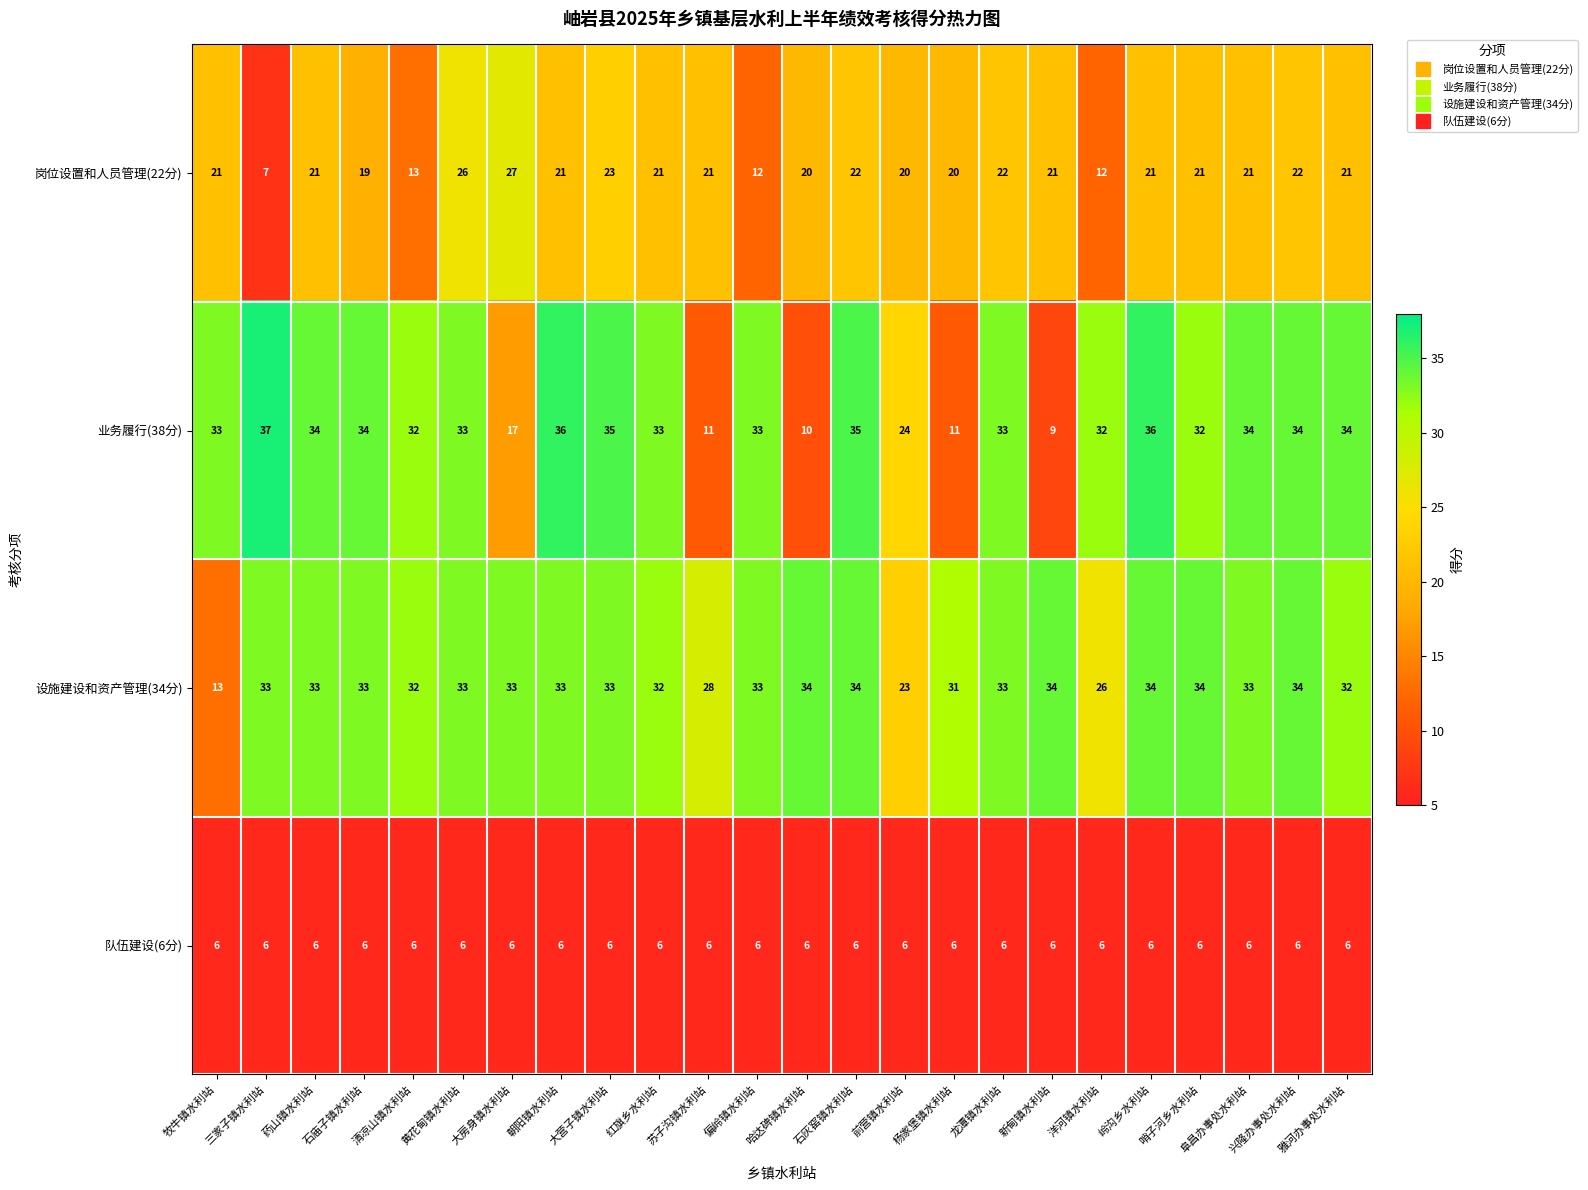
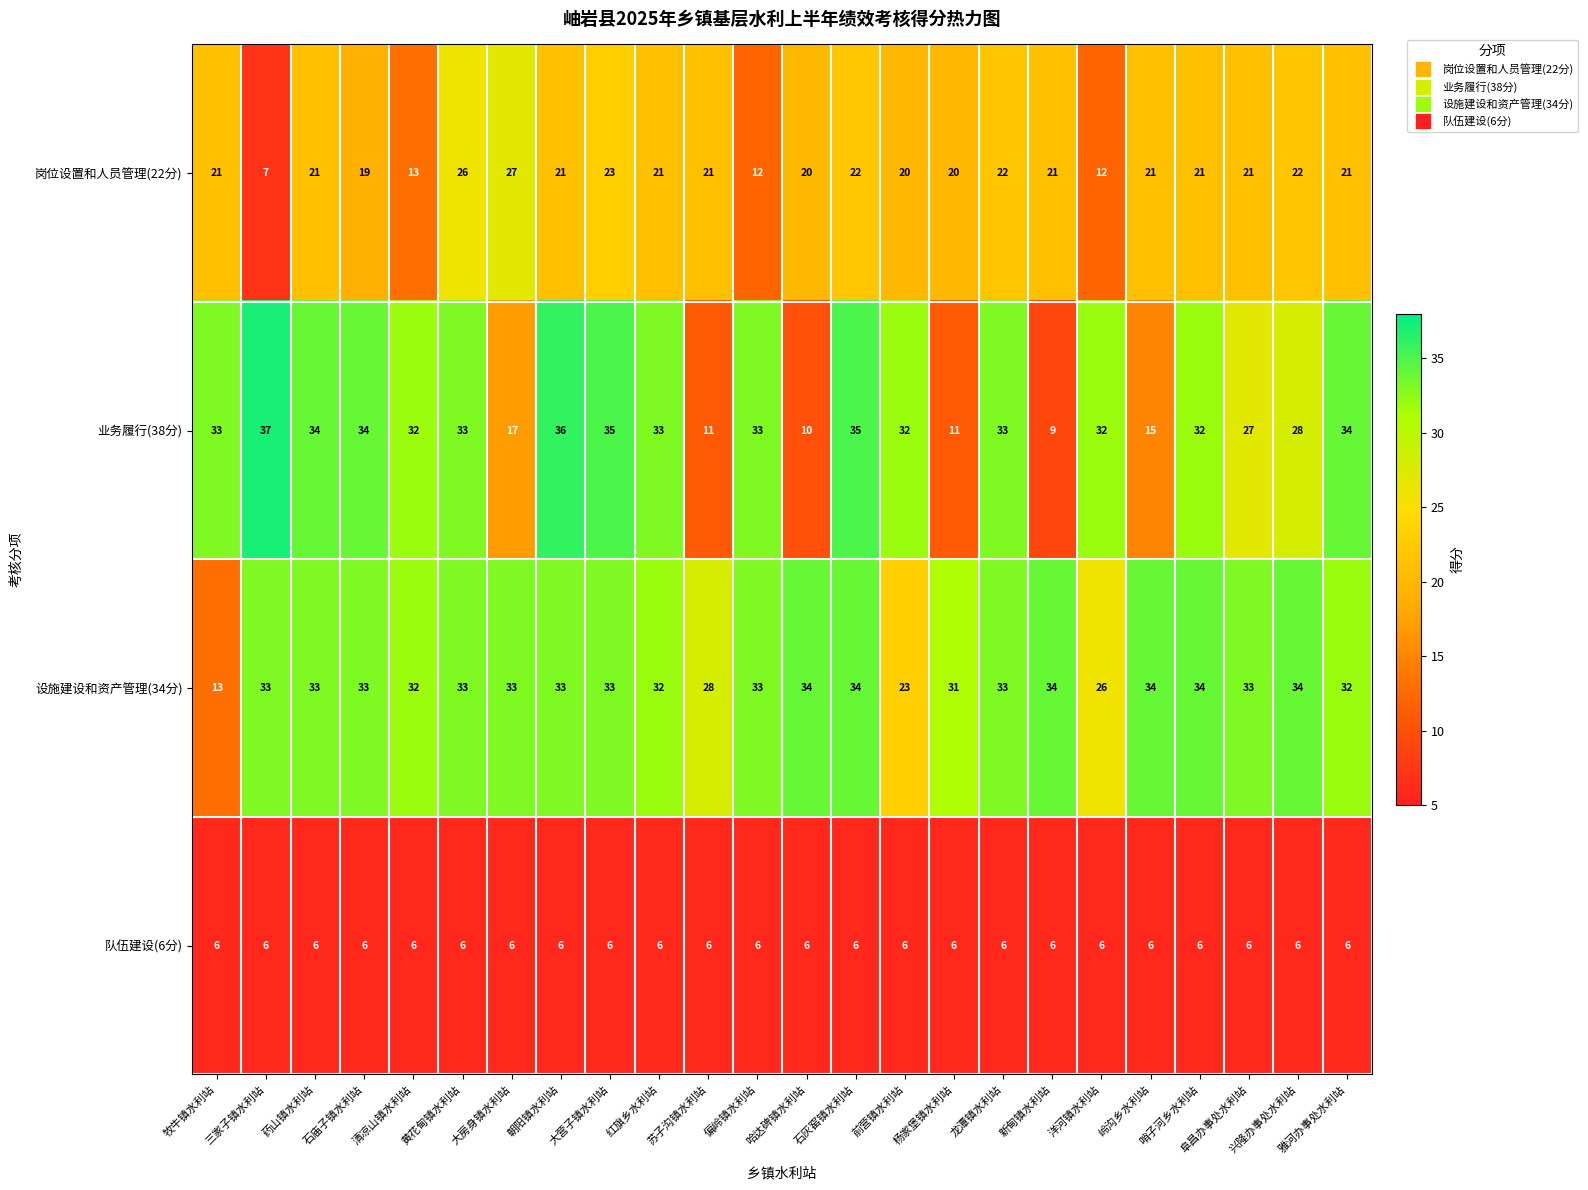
  {
    "岗位设置和人员管理(22分)": {
      "牧牛镇水利站": 21,
      "三家子镇水利站": 7,
      "药山镇水利站": 21,
      "石庙子镇水利站": 19,
      "清凉山镇水利站": 13,
      "黄花甸镇水利站": 26,
      "大房身镇水利站": 27,
      "朝阳镇水利站": 21,
      "大营子镇水利站": 23,
      "红旗乡水利站": 21,
      "苏子沟镇水利站": 21,
      "偏岭镇水利站": 12,
      "哈达碑镇水利站": 20,
      "石灰窑镇水利站": 22,
      "前营镇水利站": 20,
      "杨家堡镇水利站": 20,
      "龙潭镇水利站": 22,
      "新甸镇水利站": 21,
      "洋河镇水利站": 12,
      "岭沟乡水利站": 21,
      "哨子河乡水利站": 21,
      "阜昌办事处水利站": 21,
      "兴隆办事处水利站": 22,
      "雅河办事处水利站": 21
    },
    "业务履行(38分)": {
      "牧牛镇水利站": 33,
      "三家子镇水利站": 37,
      "药山镇水利站": 34,
      "石庙子镇水利站": 34,
      "清凉山镇水利站": 32,
      "黄花甸镇水利站": 33,
      "大房身镇水利站": 17,
      "朝阳镇水利站": 36,
      "大营子镇水利站": 35,
      "红旗乡水利站": 33,
      "苏子沟镇水利站": 11,
      "偏岭镇水利站": 33,
      "哈达碑镇水利站": 10,
      "石灰窑镇水利站": 35,
-     "前营镇水利站": 24,
+     "前营镇水利站": 32,
      "杨家堡镇水利站": 11,
      "龙潭镇水利站": 33,
      "新甸镇水利站": 9,
      "洋河镇水利站": 32,
-     "岭沟乡水利站": 36,
+     "岭沟乡水利站": 15,
      "哨子河乡水利站": 32,
-     "阜昌办事处水利站": 34,
-     "兴隆办事处水利站": 34,
+     "阜昌办事处水利站": 27,
+     "兴隆办事处水利站": 28,
      "雅河办事处水利站": 34
    },
    "设施建设和资产管理(34分)": {
      "牧牛镇水利站": 13,
      "三家子镇水利站": 33,
      "药山镇水利站": 33,
      "石庙子镇水利站": 33,
      "清凉山镇水利站": 32,
      "黄花甸镇水利站": 33,
      "大房身镇水利站": 33,
      "朝阳镇水利站": 33,
      "大营子镇水利站": 33,
      "红旗乡水利站": 32,
      "苏子沟镇水利站": 28,
      "偏岭镇水利站": 33,
      "哈达碑镇水利站": 34,
      "石灰窑镇水利站": 34,
      "前营镇水利站": 23,
      "杨家堡镇水利站": 31,
      "龙潭镇水利站": 33,
      "新甸镇水利站": 34,
      "洋河镇水利站": 26,
      "岭沟乡水利站": 34,
      "哨子河乡水利站": 34,
      "阜昌办事处水利站": 33,
      "兴隆办事处水利站": 34,
      "雅河办事处水利站": 32
    },
    "队伍建设(6分)": {
      "牧牛镇水利站": 6,
      "三家子镇水利站": 6,
      "药山镇水利站": 6,
      "石庙子镇水利站": 6,
      "清凉山镇水利站": 6,
      "黄花甸镇水利站": 6,
      "大房身镇水利站": 6,
      "朝阳镇水利站": 6,
      "大营子镇水利站": 6,
      "红旗乡水利站": 6,
      "苏子沟镇水利站": 6,
      "偏岭镇水利站": 6,
      "哈达碑镇水利站": 6,
      "石灰窑镇水利站": 6,
      "前营镇水利站": 6,
      "杨家堡镇水利站": 6,
      "龙潭镇水利站": 6,
      "新甸镇水利站": 6,
      "洋河镇水利站": 6,
      "岭沟乡水利站": 6,
      "哨子河乡水利站": 6,
      "阜昌办事处水利站": 6,
      "兴隆办事处水利站": 6,
      "雅河办事处水利站": 6
    }
  }
